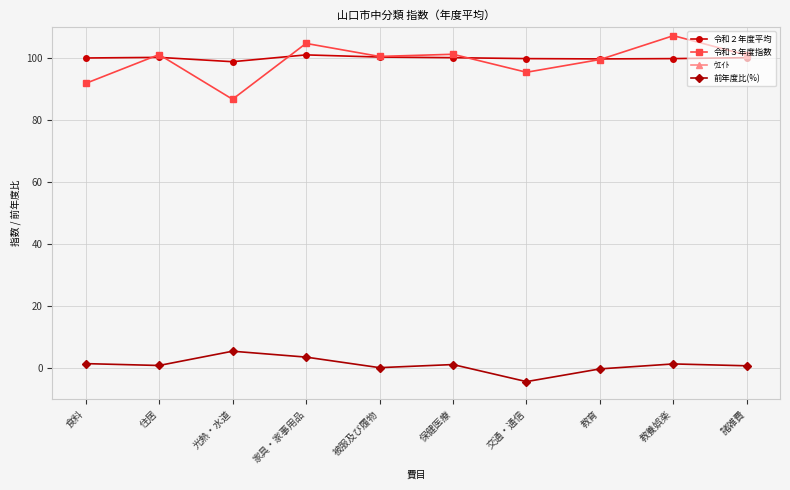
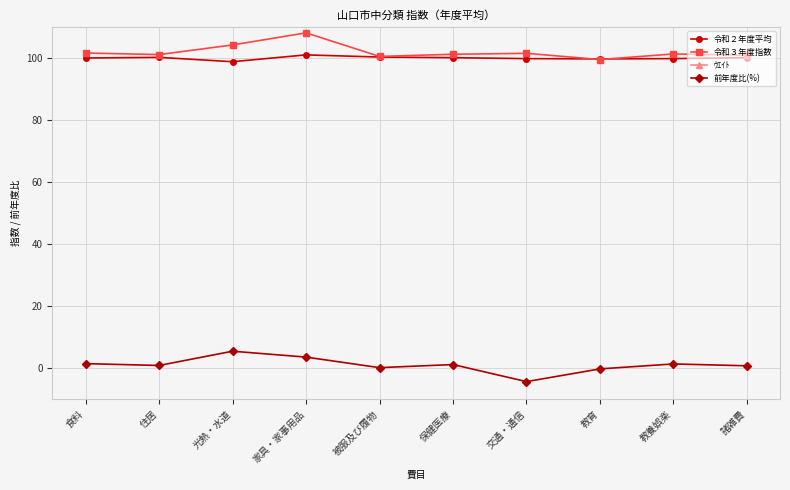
  {
    "令和３年度指数": {
-     "食料": 92,
+     "食料": 102,
      "住居": 101,
-     "光熱・水道": 87,
-     "家具・家事用品": 105,
+     "光熱・水道": 104,
+     "家具・家事用品": 108,
      "保健医療": 101,
-     "交通・通信": 95,
-     "教養娯楽": 107
+     "交通・通信": 102,
+     "教養娯楽": 101
    }
  }
